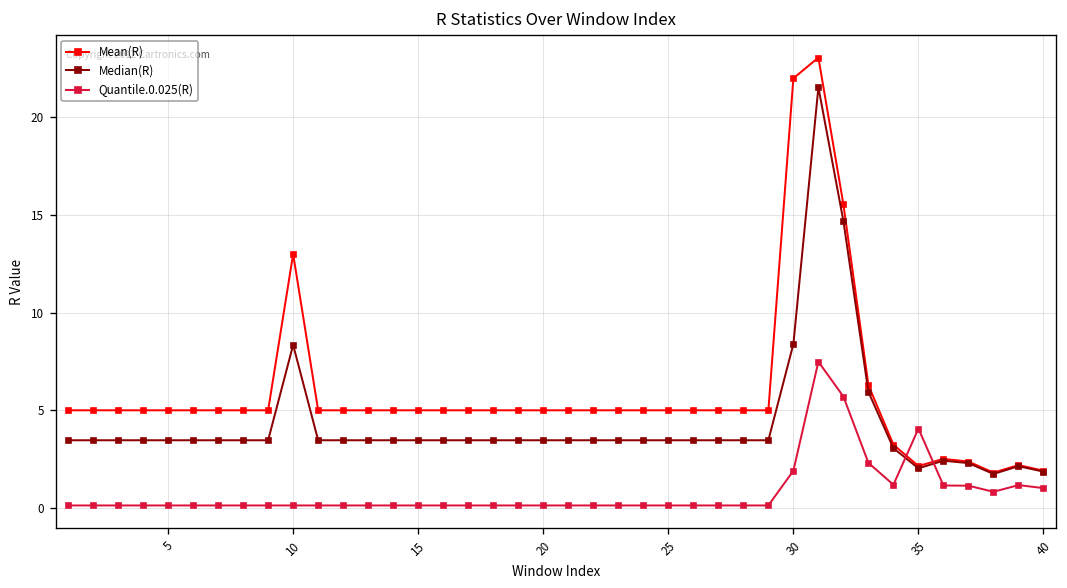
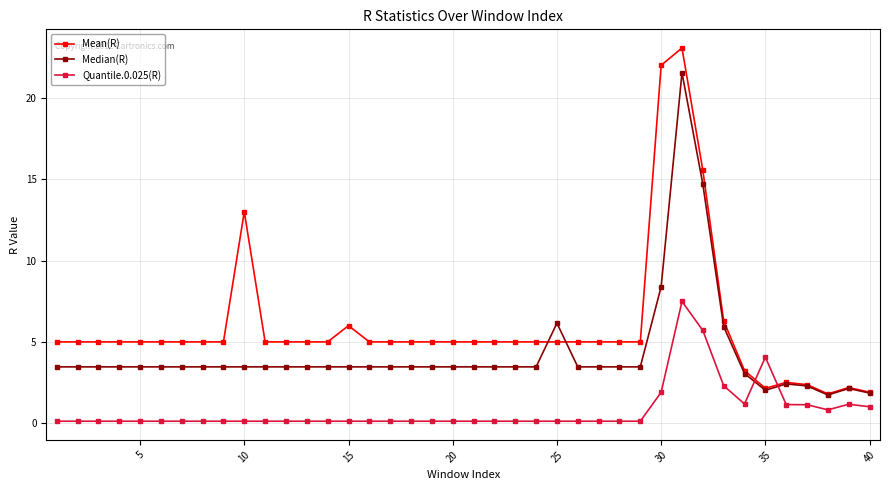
  {
    "Mean(R)": {
      "5": 5,
      "10": 13,
-     "15": 5,
+     "15": 6,
      "20": 5,
      "25": 5,
      "30": 22
    },
    "Median(R)": {
      "5": 3.5,
-     "10": 8.3,
+     "10": 3.5,
      "15": 3.5,
      "20": 3.5,
-     "25": 3.5,
+     "25": 6.2,
      "30": 8.4
    },
    "Quantile.0.025(R)": {
      "5": 0.1,
      "10": 0.1,
      "15": 0.1,
      "20": 0.1,
      "25": 0.1,
      "30": 1.9,
      "35": 4.1,
      "40": 1.0
    }
  }
